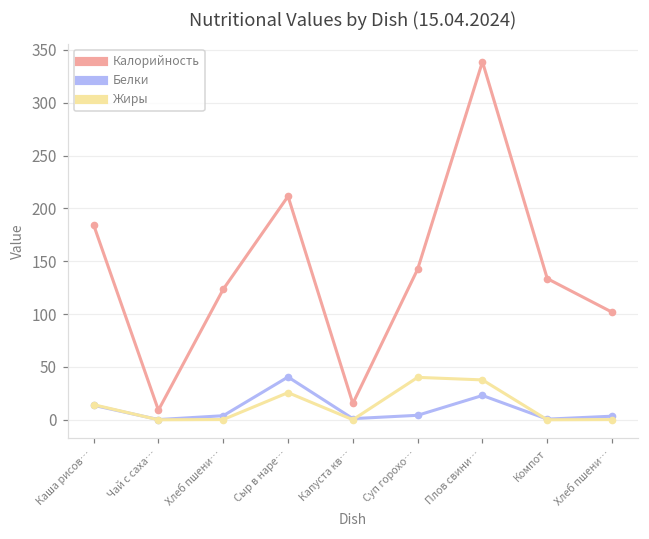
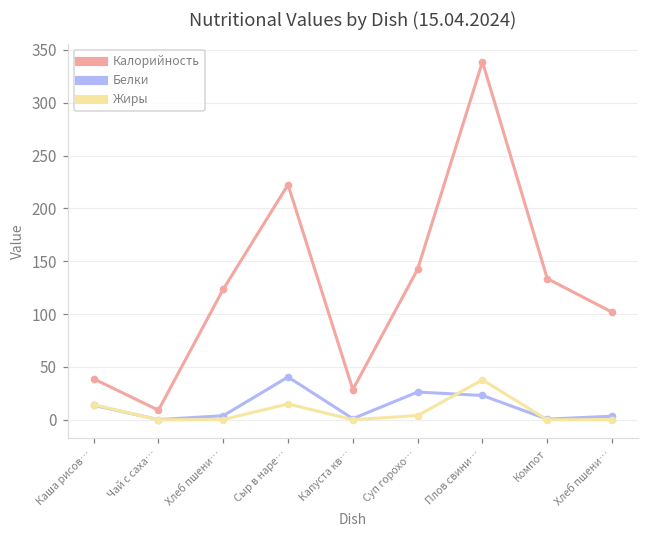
  {
    "Калорийность": {
-     "Каша рисов…": 180,
+     "Каша рисов…": 40,
      "Чай с саха…": 10,
-     "Сыр в наре…": 210,
-     "Капуста кв…": 20,
+     "Сыр в наре…": 220,
+     "Капуста кв…": 30,
      "Суп горохо…": 140,
      "Плов свини…": 340,
      "Компот": 130
    },
    "Белки": {
      "Сыр в наре…": 40,
-     "Суп горохо…": 0,
+     "Суп горохо…": 30,
      "Плов свини…": 20
    },
    "Жиры": {
-     "Сыр в наре…": 30,
-     "Суп горохо…": 40,
+     "Сыр в наре…": 20,
+     "Суп горохо…": 0,
      "Плов свини…": 40
    }
  }
